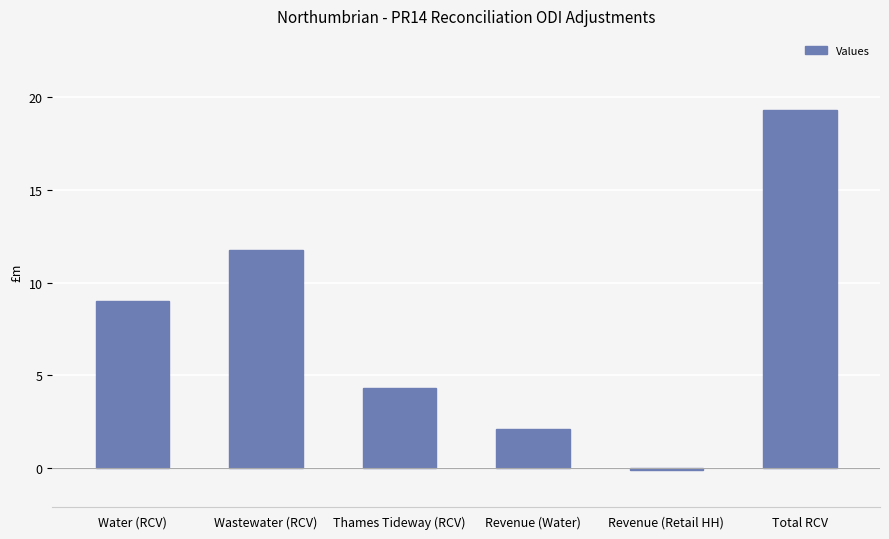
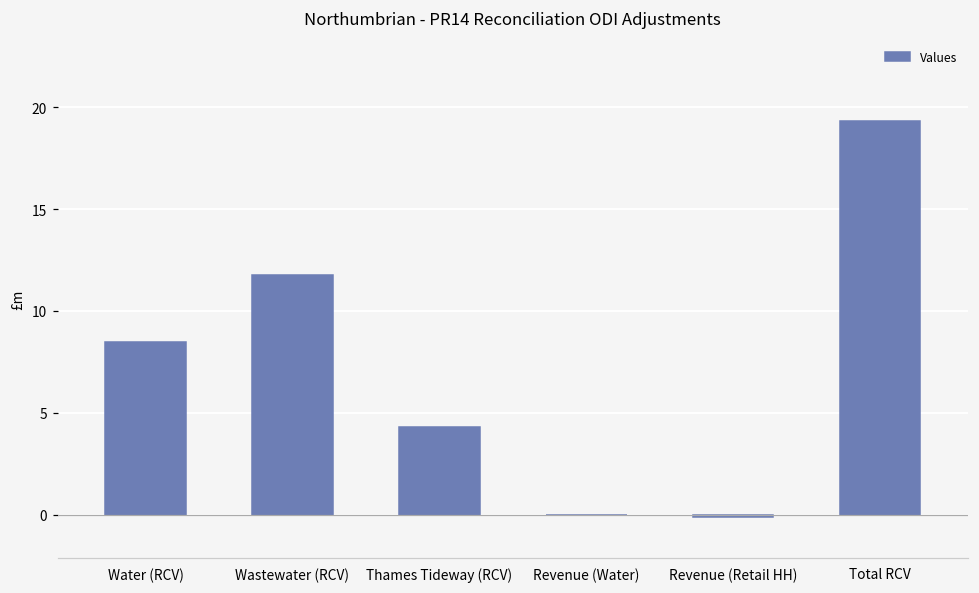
  {
-   "Water (RCV)": 9.0,
+   "Water (RCV)": 8.5,
    "Wastewater (RCV)": 11.8,
    "Thames Tideway (RCV)": 4.3,
-   "Revenue (Water)": 2.1,
+   "Revenue (Water)": 0.0,
    "Total RCV": 19.3
  }
